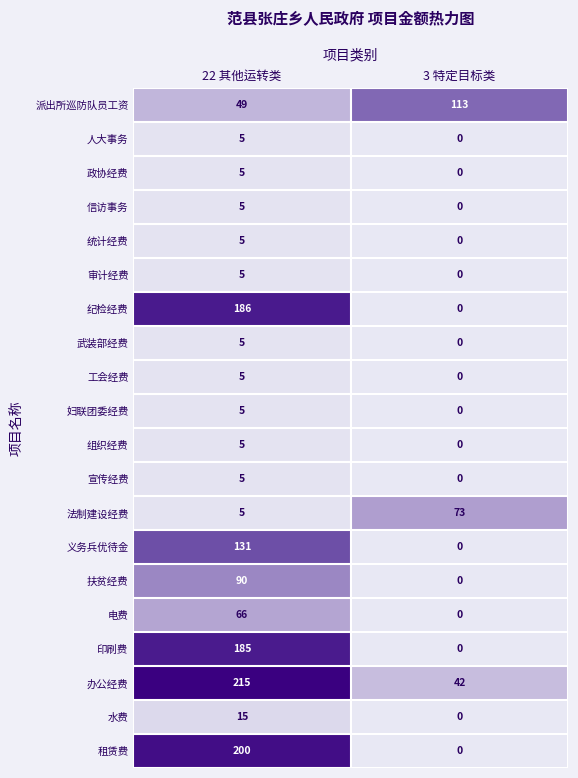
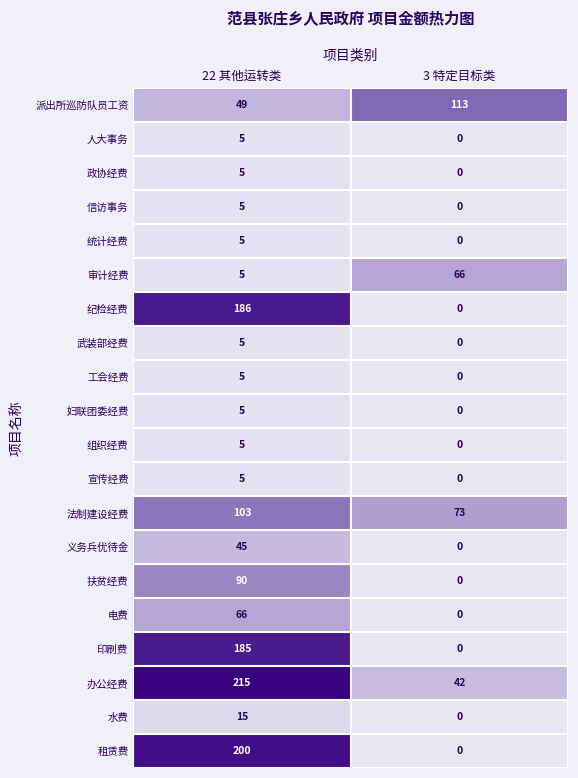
  {
    "派出所巡防队员工资": {
      "22 其他运转类": 49,
      "3 特定目标类": 113
    },
    "人大事务": {
      "22 其他运转类": 5,
      "3 特定目标类": 0
    },
    "政协经费": {
      "22 其他运转类": 5,
      "3 特定目标类": 0
    },
    "信访事务": {
      "22 其他运转类": 5,
      "3 特定目标类": 0
    },
    "统计经费": {
      "22 其他运转类": 5,
      "3 特定目标类": 0
    },
    "审计经费": {
      "22 其他运转类": 5,
-     "3 特定目标类": 0
+     "3 特定目标类": 66
    },
    "纪检经费": {
      "22 其他运转类": 186,
      "3 特定目标类": 0
    },
    "武装部经费": {
      "22 其他运转类": 5,
      "3 特定目标类": 0
    },
    "工会经费": {
      "22 其他运转类": 5,
      "3 特定目标类": 0
    },
    "妇联团委经费": {
      "22 其他运转类": 5,
      "3 特定目标类": 0
    },
    "组织经费": {
      "22 其他运转类": 5,
      "3 特定目标类": 0
    },
    "宣传经费": {
      "22 其他运转类": 5,
      "3 特定目标类": 0
    },
    "法制建设经费": {
-     "22 其他运转类": 5,
+     "22 其他运转类": 103,
      "3 特定目标类": 73
    },
    "义务兵优待金": {
-     "22 其他运转类": 131,
+     "22 其他运转类": 45,
      "3 特定目标类": 0
    },
    "扶贫经费": {
      "22 其他运转类": 90,
      "3 特定目标类": 0
    },
    "电费": {
      "22 其他运转类": 66,
      "3 特定目标类": 0
    },
    "印刷费": {
      "22 其他运转类": 185,
      "3 特定目标类": 0
    },
    "办公经费": {
      "22 其他运转类": 215,
      "3 特定目标类": 42
    },
    "水费": {
      "22 其他运转类": 15,
      "3 特定目标类": 0
    },
    "租赁费": {
      "22 其他运转类": 200,
      "3 特定目标类": 0
    }
  }
